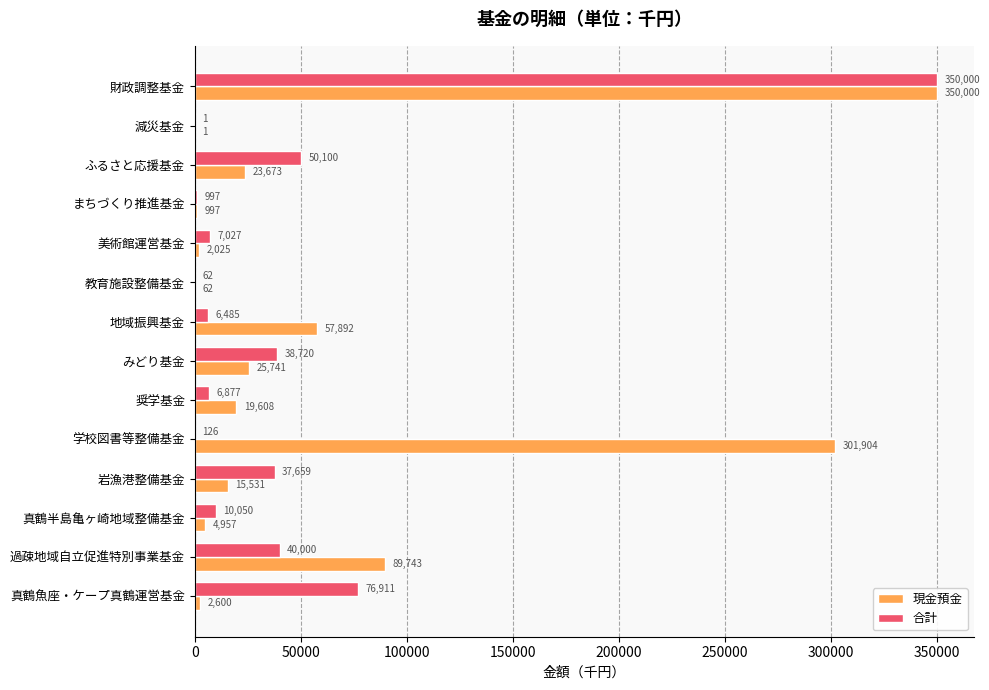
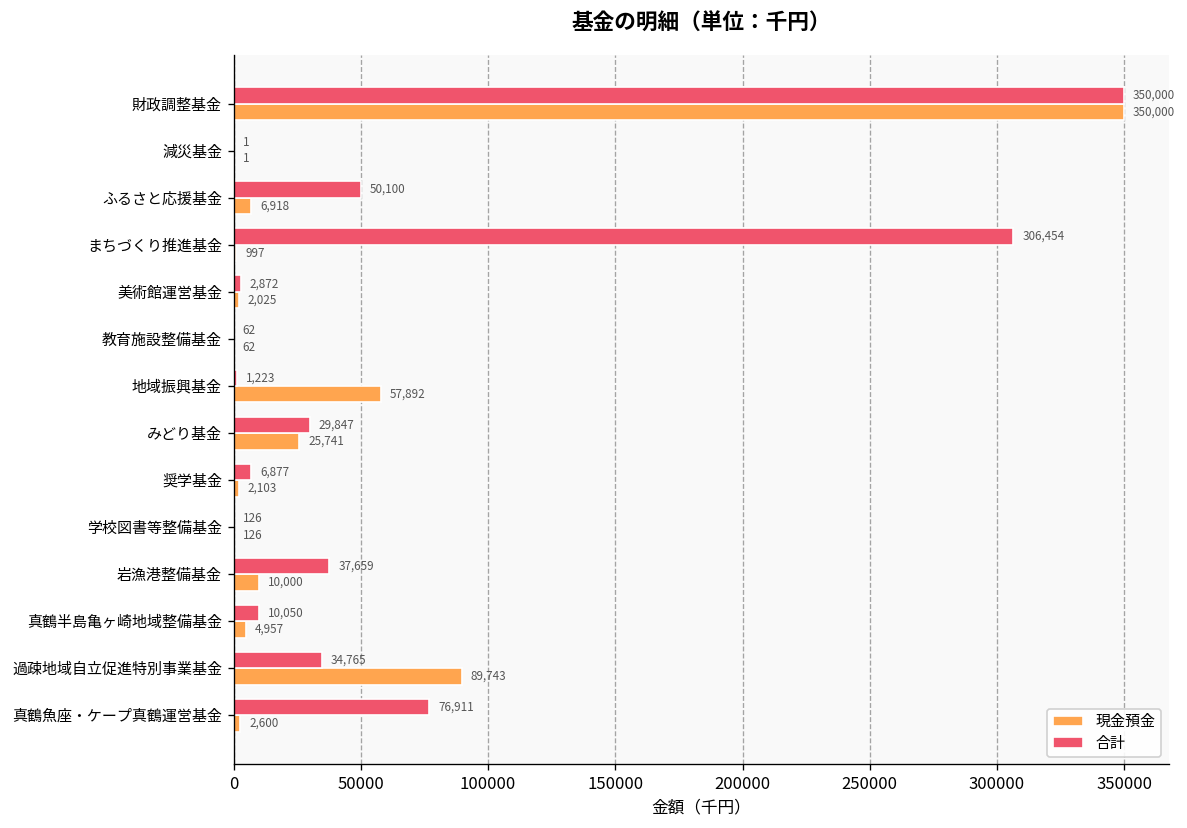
  {
    "現金預金": {
      "財政調整基金": "350,000",
      "減災基金": "1",
-     "ふるさと応援基金": "23,673",
+     "ふるさと応援基金": "6,918",
      "まちづくり推進基金": "997",
      "美術館運営基金": "2,025",
      "教育施設整備基金": "62",
      "地域振興基金": "57,892",
      "みどり基金": "25,741",
-     "奨学基金": "19,608",
-     "学校図書等整備基金": "301,904",
-     "岩漁港整備基金": "15,531",
+     "奨学基金": "2,103",
+     "学校図書等整備基金": "126",
+     "岩漁港整備基金": "10,000",
      "真鶴半島亀ヶ崎地域整備基金": "4,957",
      "過疎地域自立促進特別事業基金": "89,743",
      "真鶴魚座・ケープ真鶴運営基金": "2,600"
    },
    "合計": {
      "財政調整基金": "350,000",
      "減災基金": "1",
      "ふるさと応援基金": "50,100",
-     "まちづくり推進基金": "997",
-     "美術館運営基金": "7,027",
+     "まちづくり推進基金": "306,454",
+     "美術館運営基金": "2,872",
      "教育施設整備基金": "62",
-     "地域振興基金": "6,485",
-     "みどり基金": "38,720",
+     "地域振興基金": "1,223",
+     "みどり基金": "29,847",
      "奨学基金": "6,877",
      "学校図書等整備基金": "126",
      "岩漁港整備基金": "37,659",
      "真鶴半島亀ヶ崎地域整備基金": "10,050",
-     "過疎地域自立促進特別事業基金": "40,000",
+     "過疎地域自立促進特別事業基金": "34,765",
      "真鶴魚座・ケープ真鶴運営基金": "76,911"
    }
  }
